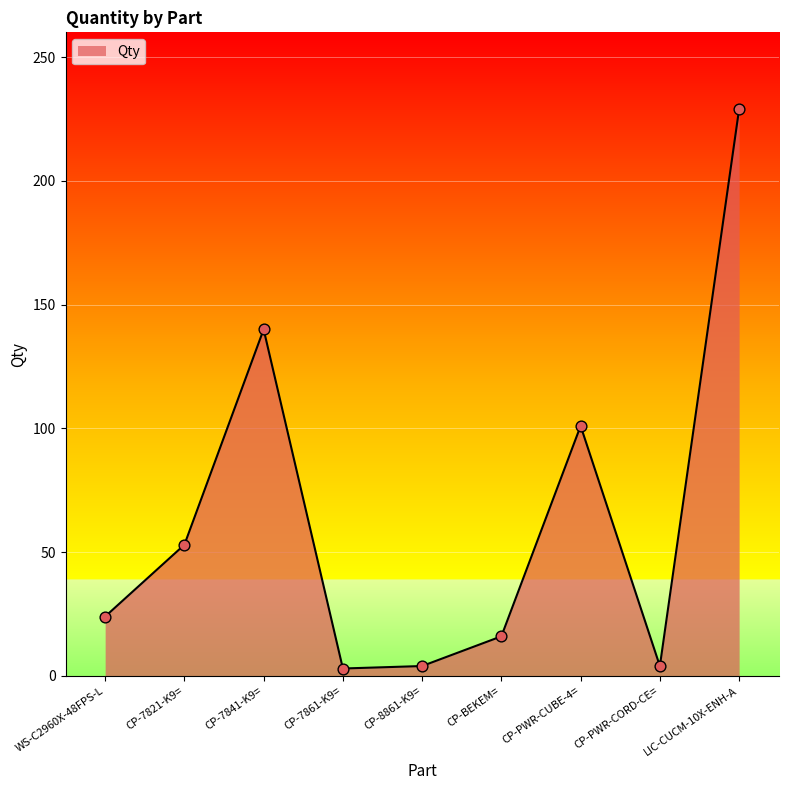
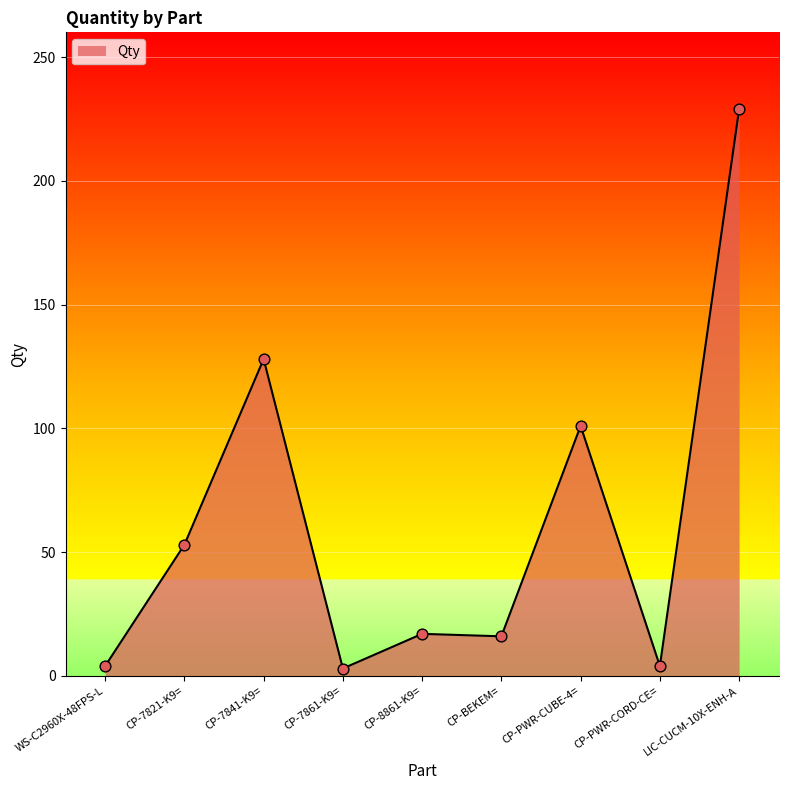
  {
-   "WS-C2960X-48FPS-L": 24,
+   "WS-C2960X-48FPS-L": 4,
    "CP-7821-K9=": 53,
-   "CP-7841-K9=": 140,
+   "CP-7841-K9=": 128,
    "CP-7861-K9=": 3,
-   "CP-8861-K9=": 4,
+   "CP-8861-K9=": 17,
    "CP-BEKEM=": 16,
    "CP-PWR-CUBE-4=": 101,
    "CP-PWR-CORD-CE=": 4,
    "LIC-CUCM-10X-ENH-A": 229
  }
